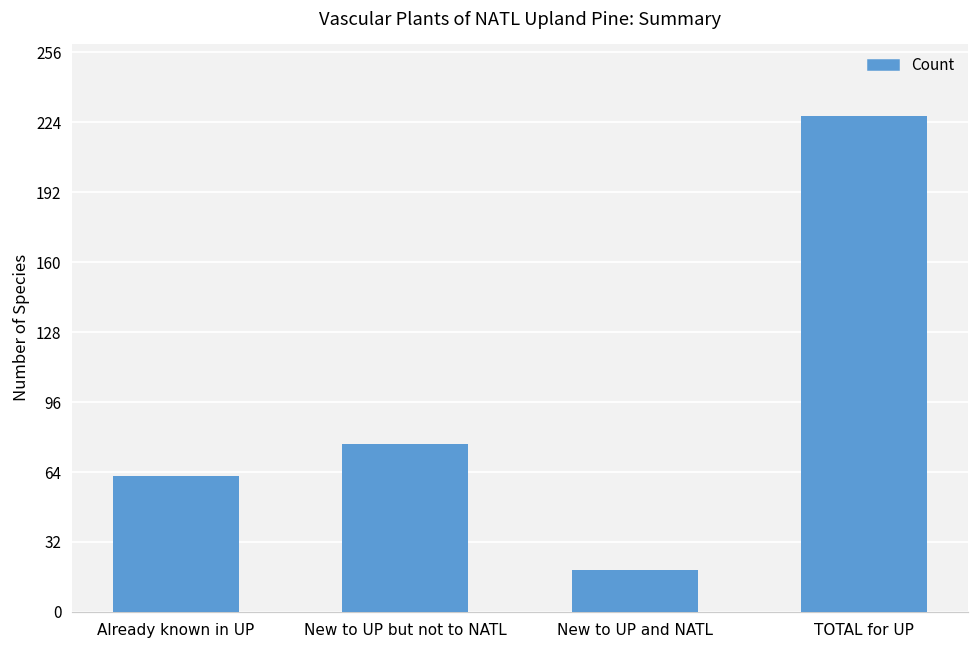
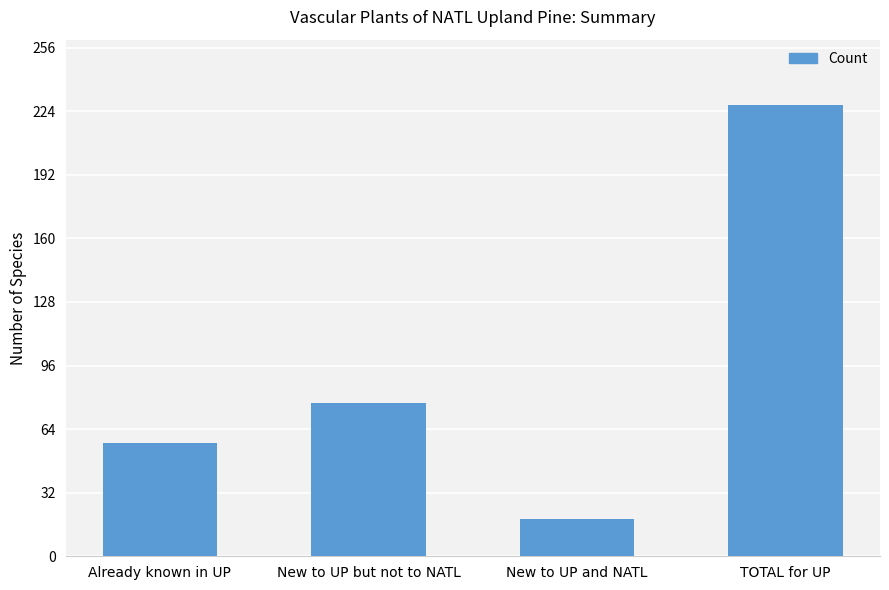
  {
-   "Already known in UP": 62,
+   "Already known in UP": 57,
    "New to UP but not to NATL": 77,
    "New to UP and NATL": 19,
    "TOTAL for UP": 227
  }
